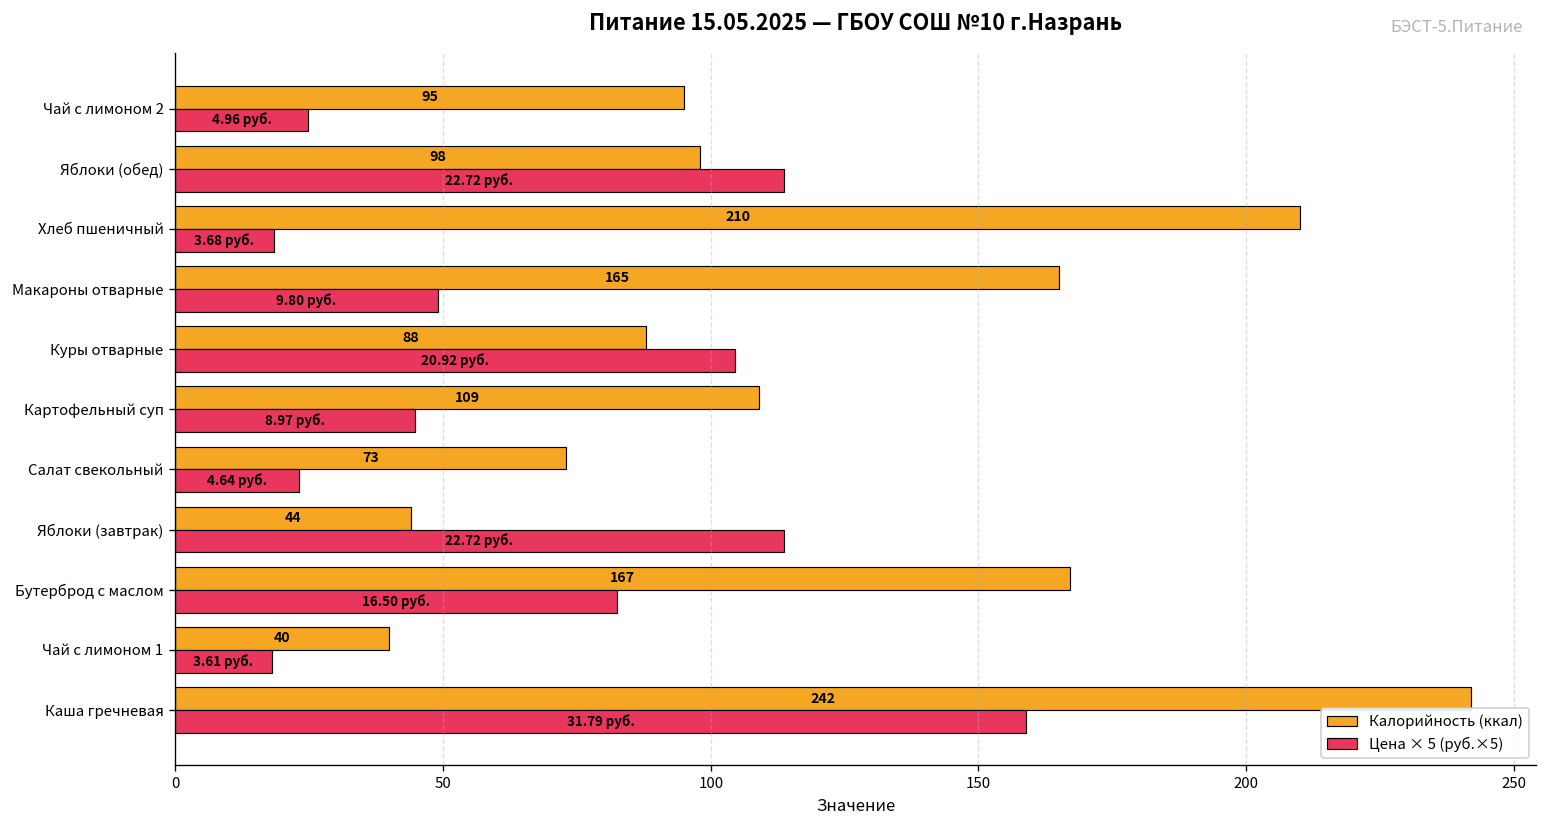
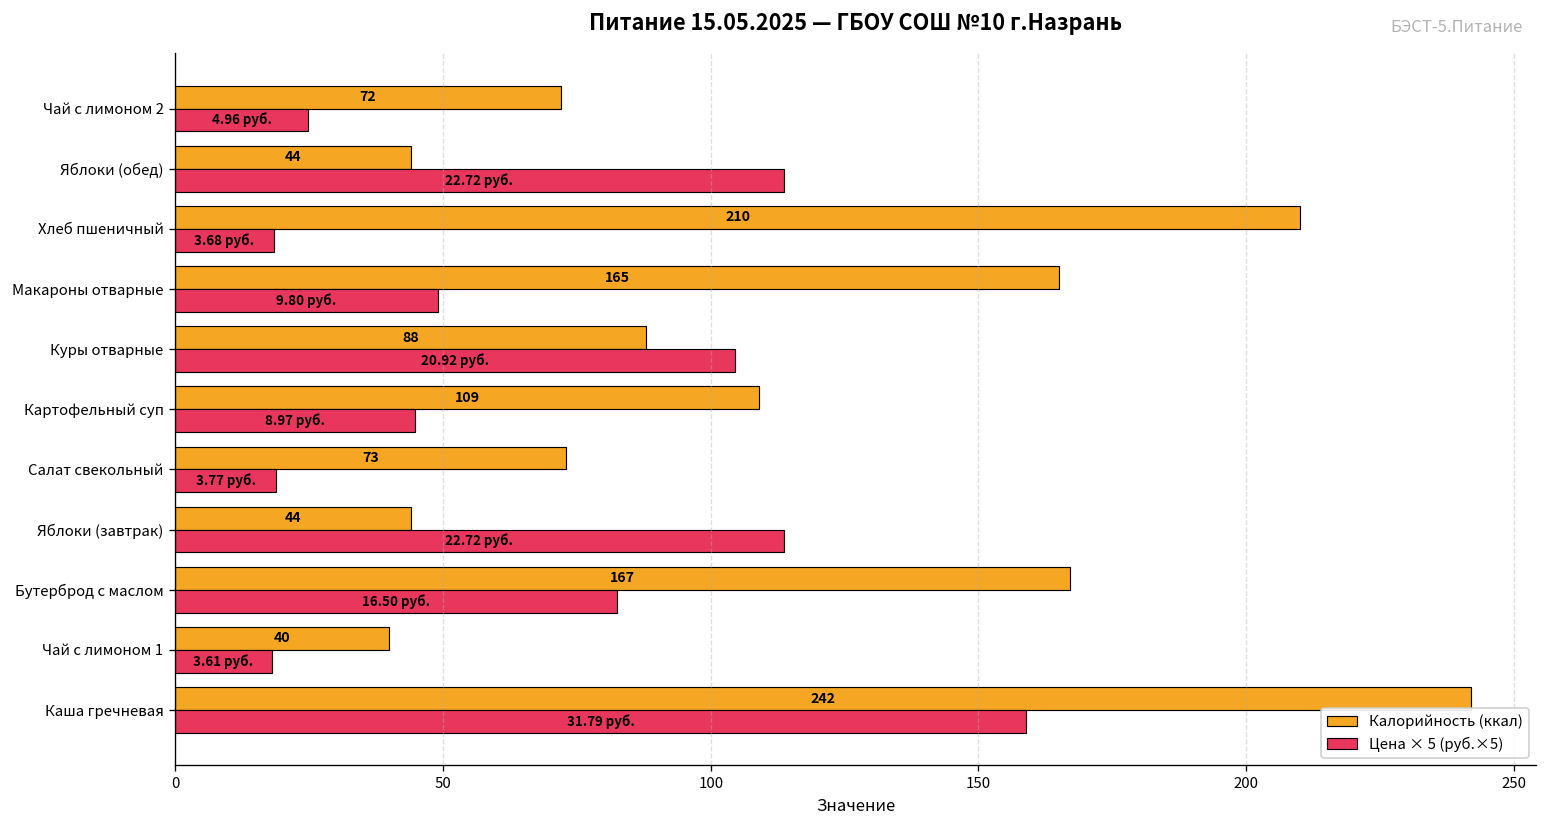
  {
    "Калорийность (ккал)": {
-     "Чай с лимоном 2": 95,
-     "Яблоки (обед)": 98,
+     "Чай с лимоном 2": 72,
+     "Яблоки (обед)": 44,
      "Хлеб пшеничный": 210,
      "Макароны отварные": 165,
      "Куры отварные": 88,
      "Картофельный суп": 109,
      "Салат свекольный": 73,
      "Яблоки (завтрак)": 44,
      "Бутерброд с маслом": 167,
      "Чай с лимоном 1": 40,
      "Каша гречневая": 242
    },
    "Цена × 5 (руб.×5)": {
-     "Салат свекольный": 4.64
+     "Салат свекольный": 3.77
    }
  }
